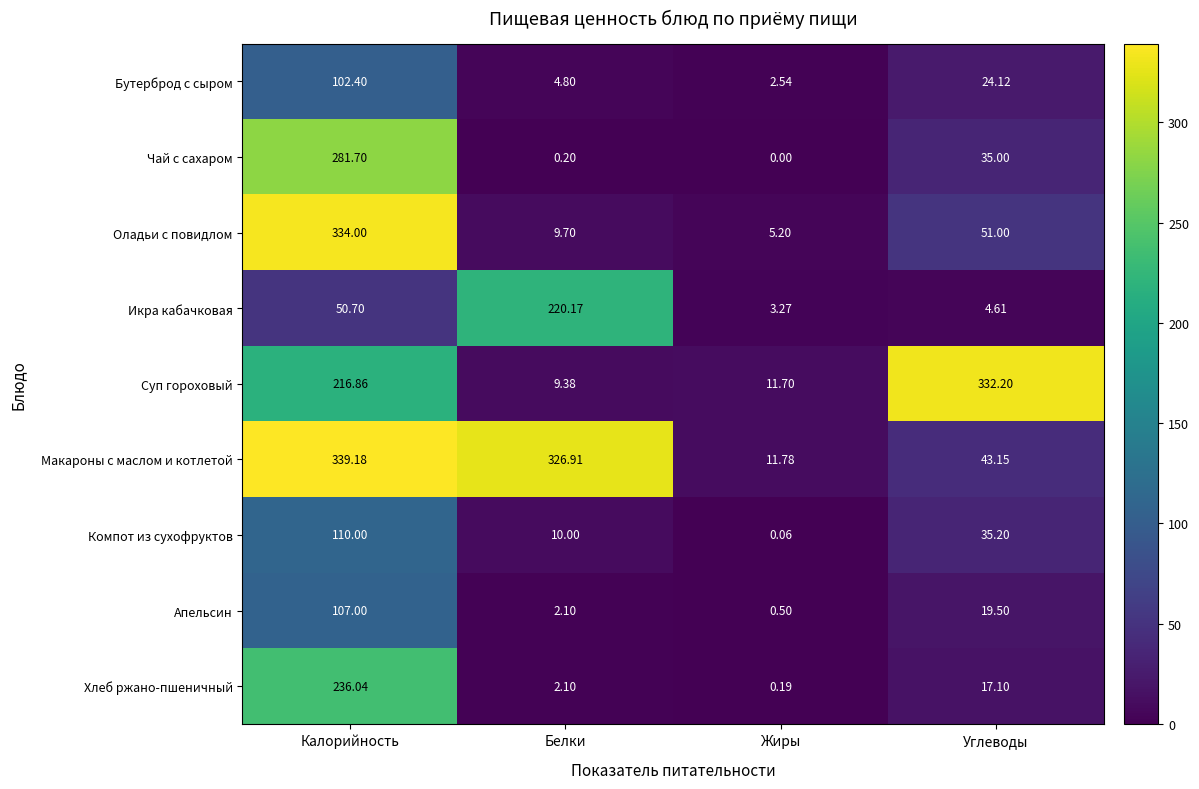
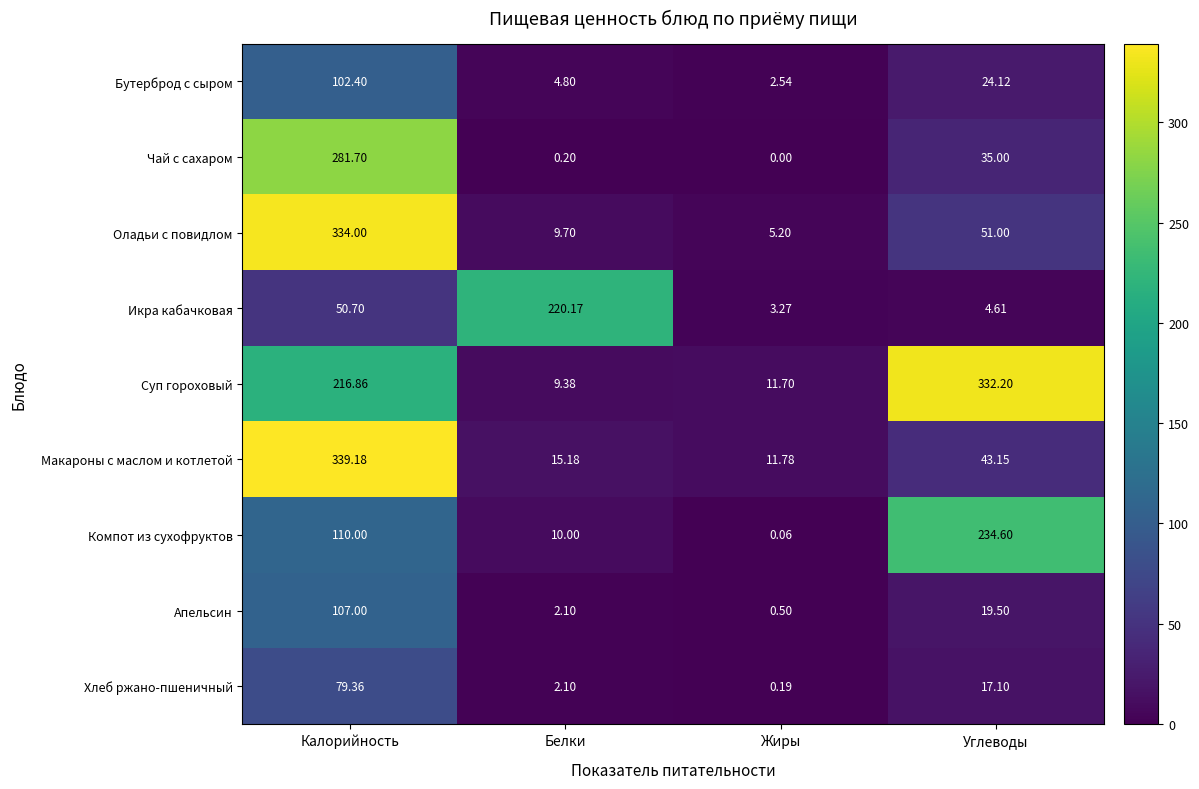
  {
    "Бутерброд с сыром": {
      "Калорийность": 102.40,
      "Белки": 4.80,
      "Жиры": 2.54,
      "Углеводы": 24.12
    },
    "Чай с сахаром": {
      "Калорийность": 281.70,
      "Белки": 0.20,
      "Жиры": 0.00,
      "Углеводы": 35.00
    },
    "Оладьи с повидлом": {
      "Калорийность": 334.00,
      "Белки": 9.70,
      "Жиры": 5.20,
      "Углеводы": 51.00
    },
    "Икра кабачковая": {
      "Калорийность": 50.70,
      "Белки": 220.17,
      "Жиры": 3.27,
      "Углеводы": 4.61
    },
    "Суп гороховый": {
      "Калорийность": 216.86,
      "Белки": 9.38,
      "Жиры": 11.70,
      "Углеводы": 332.20
    },
    "Макароны с маслом и котлетой": {
      "Калорийность": 339.18,
-     "Белки": 326.91,
+     "Белки": 15.18,
      "Жиры": 11.78,
      "Углеводы": 43.15
    },
    "Компот из сухофруктов": {
      "Калорийность": 110.00,
      "Белки": 10.00,
      "Жиры": 0.06,
-     "Углеводы": 35.20
+     "Углеводы": 234.60
    },
    "Апельсин": {
      "Калорийность": 107.00,
      "Белки": 2.10,
      "Жиры": 0.50,
      "Углеводы": 19.50
    },
    "Хлеб ржано-пшеничный": {
-     "Калорийность": 236.04,
+     "Калорийность": 79.36,
      "Белки": 2.10,
      "Жиры": 0.19,
      "Углеводы": 17.10
    }
  }
